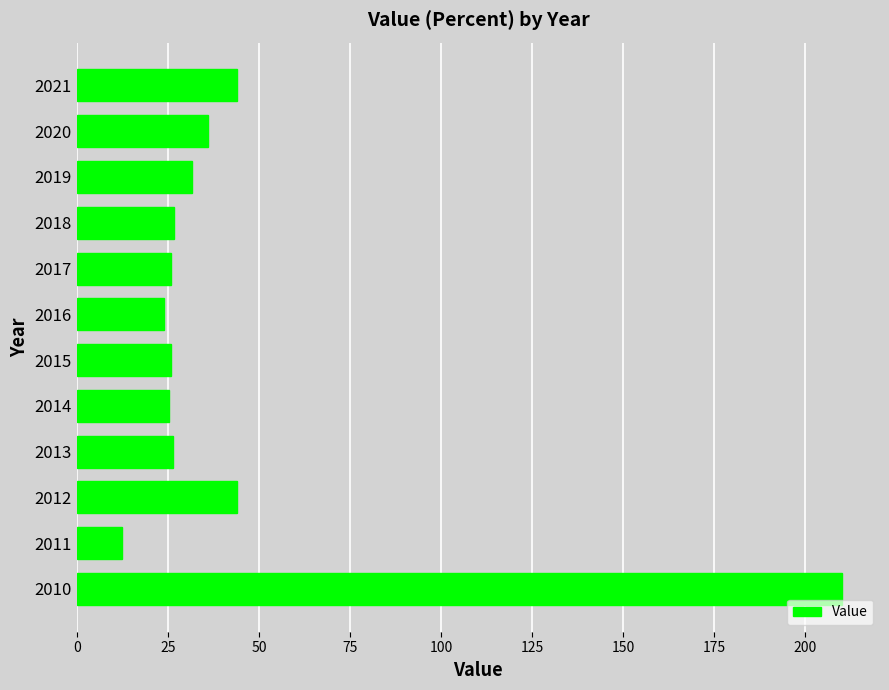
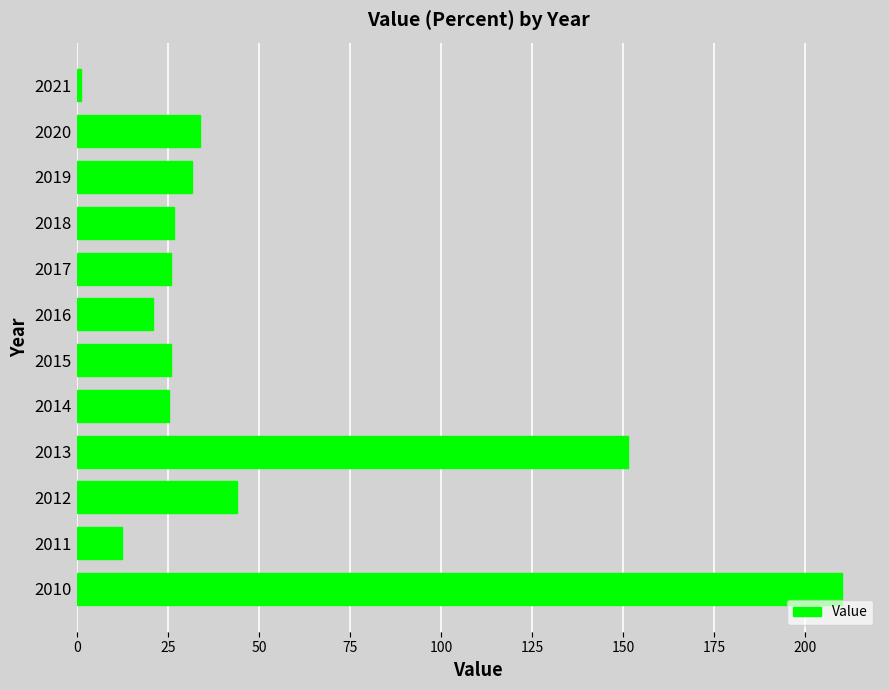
  {
-   "2021": 44,
-   "2020": 36,
+   "2021": 1,
+   "2020": 34,
    "2019": 32,
    "2018": 27,
    "2017": 26,
-   "2016": 24,
+   "2016": 21,
    "2015": 26,
    "2014": 25,
-   "2013": 27,
+   "2013": 151,
    "2012": 44,
    "2011": 12,
    "2010": 210
  }
